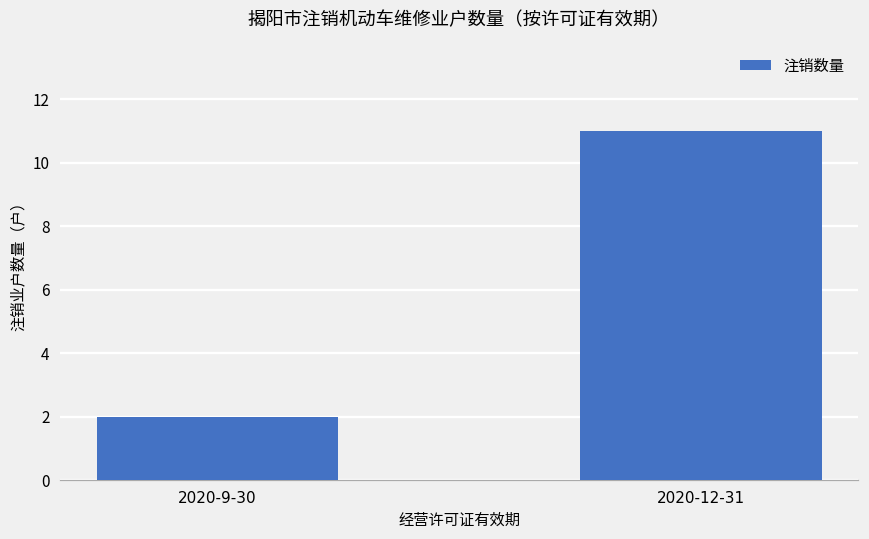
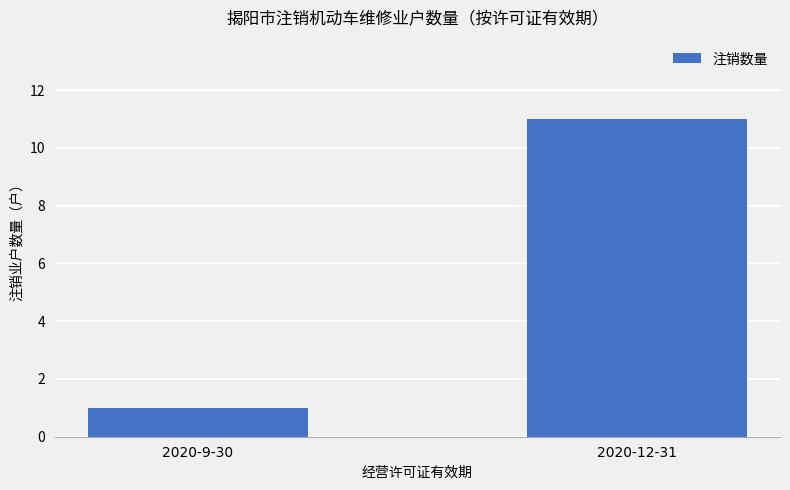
  {
-   "2020-9-30": 2,
+   "2020-9-30": 1,
    "2020-12-31": 11
  }
